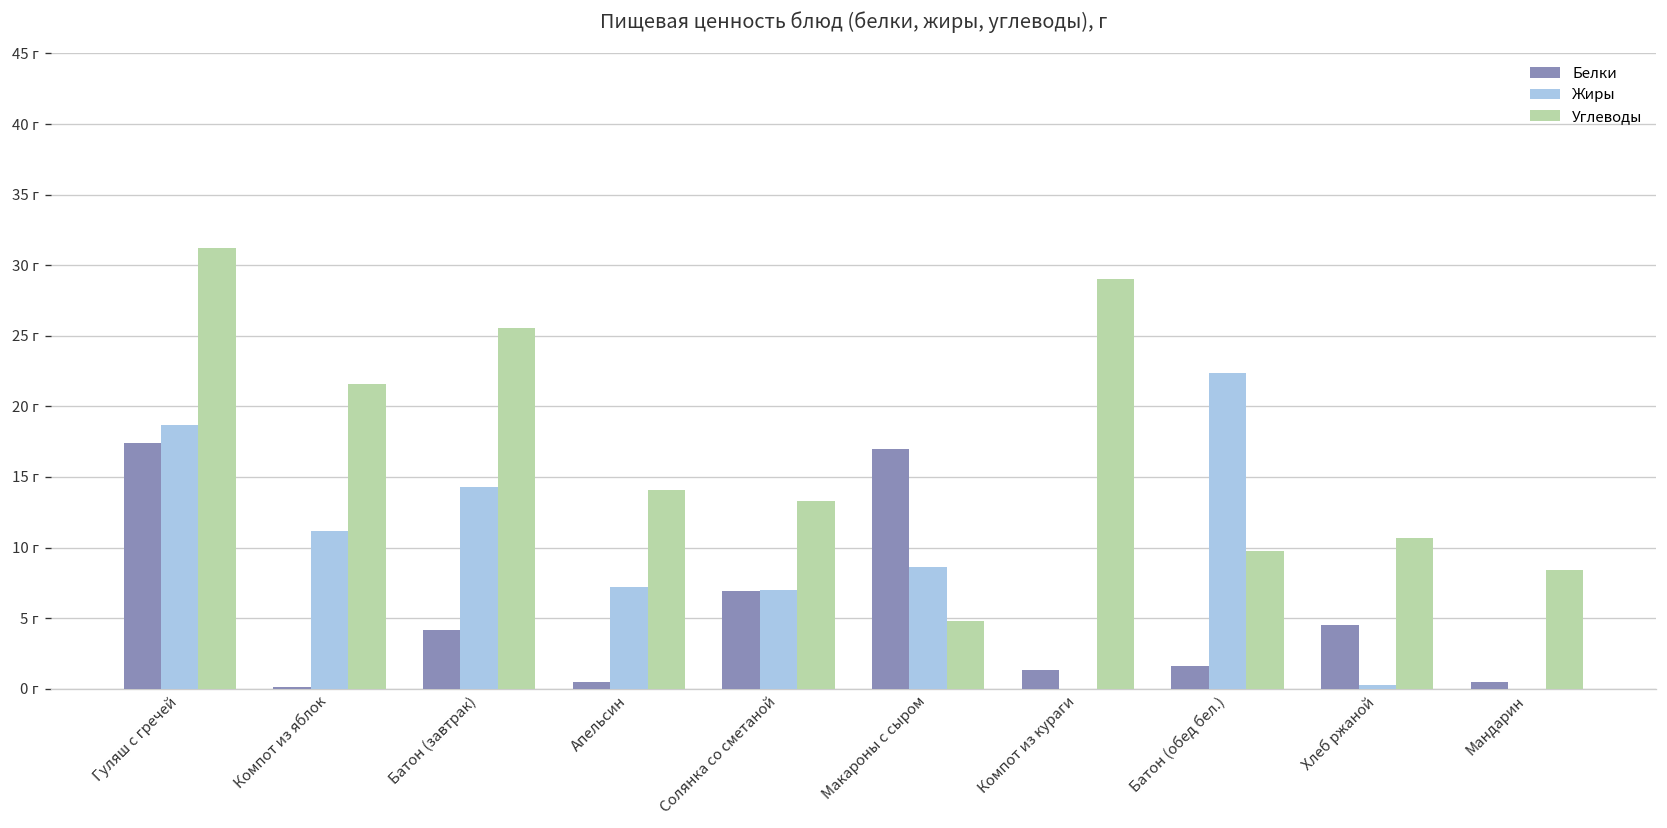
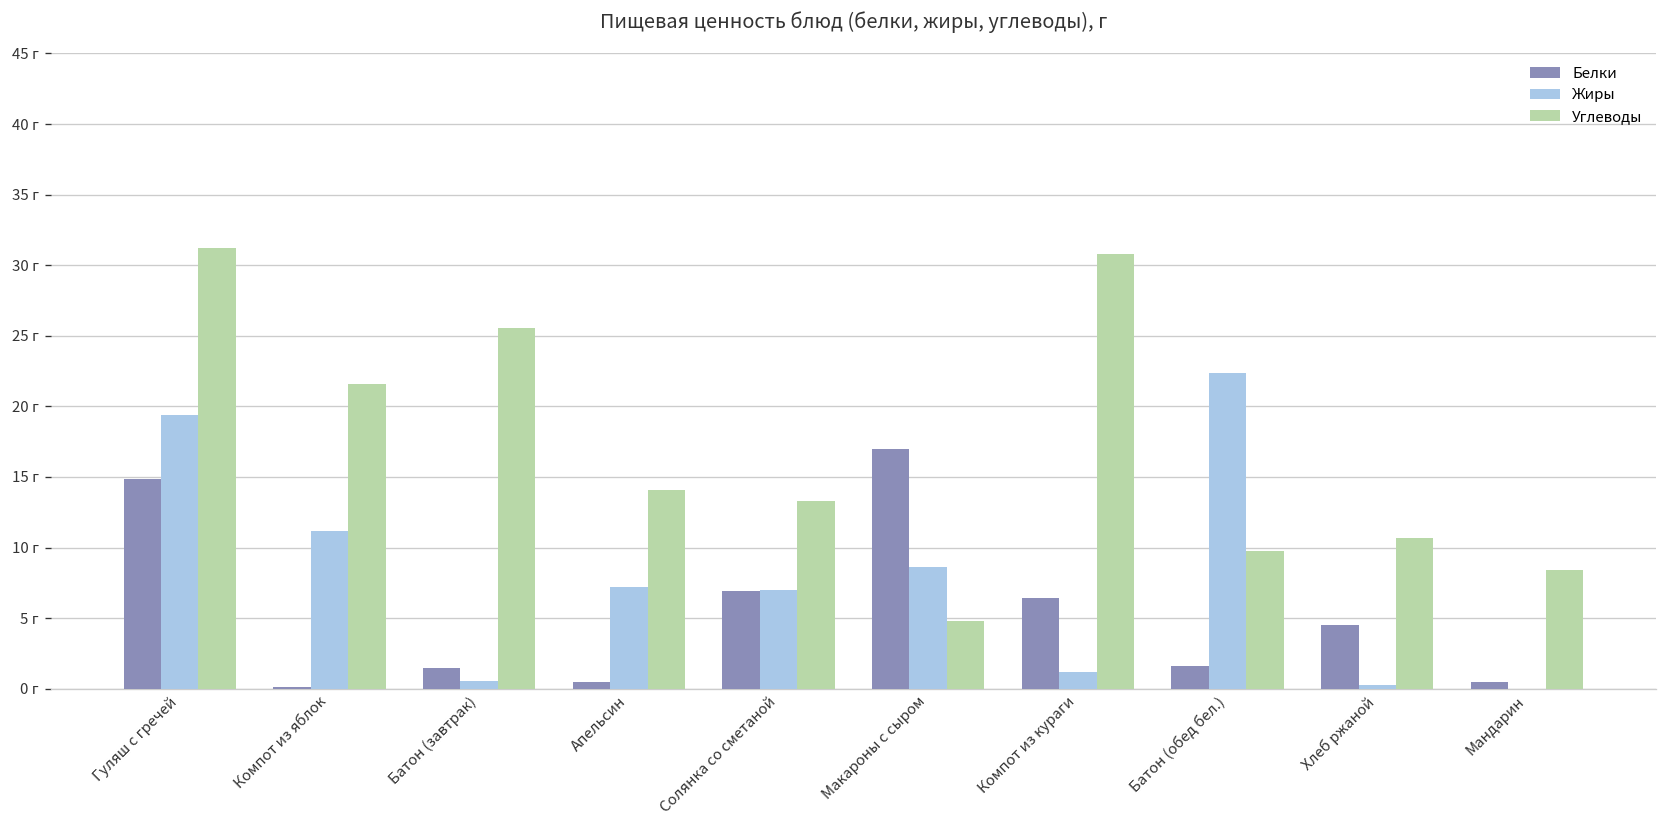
  {
    "Белки": {
-     "Гуляш с гречей": "17.4 г",
-     "Батон (завтрак)": "4.2 г",
+     "Гуляш с гречей": "14.9 г",
+     "Батон (завтрак)": "1.5 г",
      "Апельсин": "0.5 г",
      "Солянка со сметаной": "6.9 г",
      "Макароны с сыром": "17.0 г",
-     "Компот из кураги": "1.3 г",
+     "Компот из кураги": "6.4 г",
      "Батон (обед бел.)": "1.6 г",
      "Хлеб ржаной": "4.5 г",
      "Мандарин": "0.5 г"
    },
    "Жиры": {
-     "Гуляш с гречей": "18.7 г",
+     "Гуляш с гречей": "19.4 г",
      "Компот из яблок": "11.2 г",
-     "Батон (завтрак)": "14.3 г",
+     "Батон (завтрак)": "0.5 г",
      "Апельсин": "7.2 г",
      "Солянка со сметаной": "7.0 г",
      "Макароны с сыром": "8.6 г",
-     "Компот из кураги": "0.0 г",
+     "Компот из кураги": "1.2 г",
      "Батон (обед бел.)": "22.4 г",
      "Хлеб ржаной": "0.2 г",
      "Мандарин": "0.0 г"
    },
    "Углеводы": {
      "Гуляш с гречей": "31.3 г",
      "Компот из яблок": "21.6 г",
      "Батон (завтрак)": "25.5 г",
      "Апельсин": "14.1 г",
      "Солянка со сметаной": "13.3 г",
      "Макароны с сыром": "4.8 г",
-     "Компот из кураги": "29.0 г",
+     "Компот из кураги": "30.8 г",
      "Батон (обед бел.)": "9.8 г",
      "Хлеб ржаной": "10.7 г",
      "Мандарин": "8.4 г"
    }
  }
